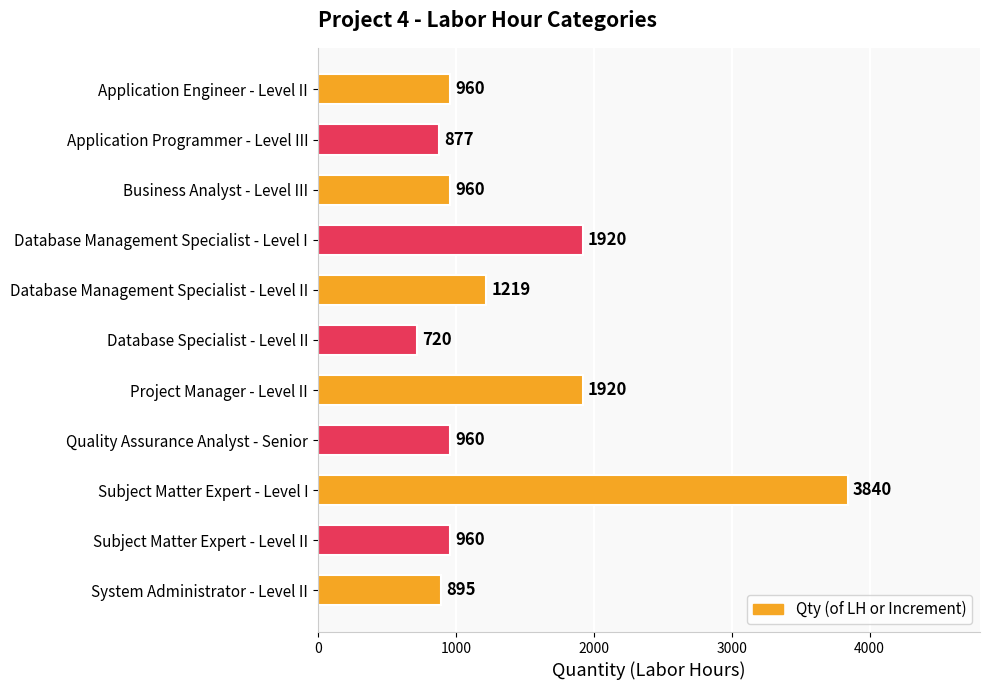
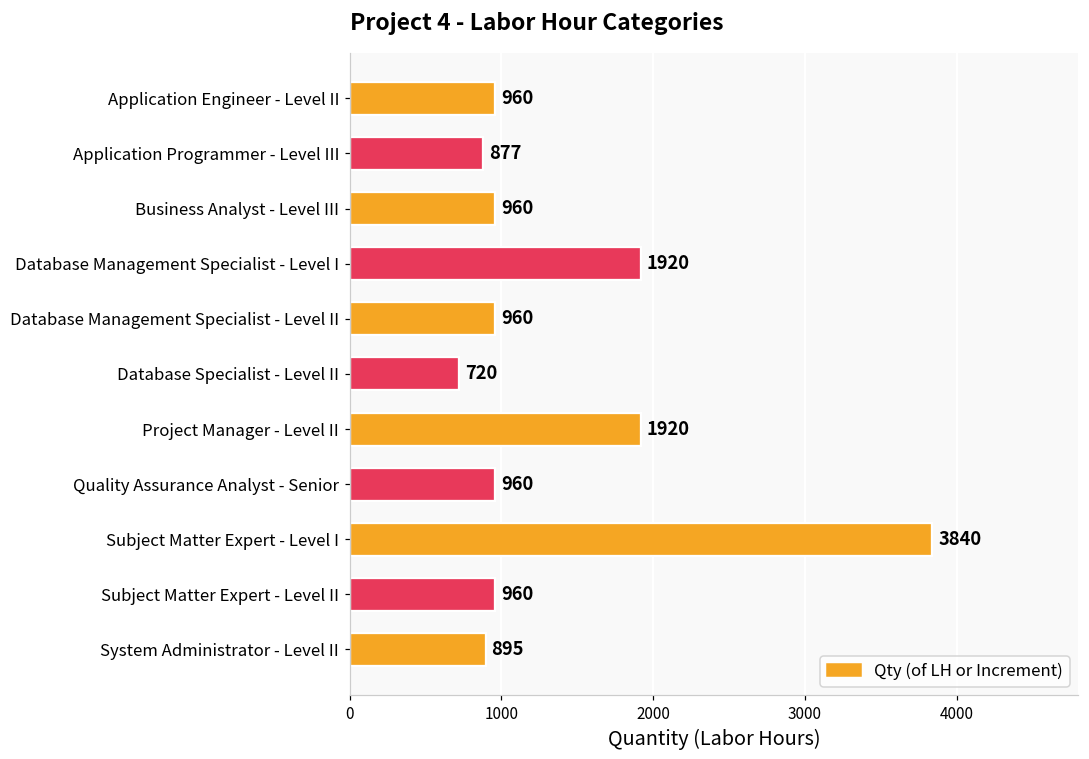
  {
    "Application Engineer - Level II": 960,
    "Application Programmer - Level III": 877,
    "Business Analyst - Level III": 960,
    "Database Management Specialist - Level I": 1920,
-   "Database Management Specialist - Level II": 1219,
+   "Database Management Specialist - Level II": 960,
    "Database Specialist - Level II": 720,
    "Project Manager - Level II": 1920,
    "Quality Assurance Analyst - Senior": 960,
    "Subject Matter Expert - Level I": 3840,
    "Subject Matter Expert - Level II": 960,
    "System Administrator - Level II": 895
  }
